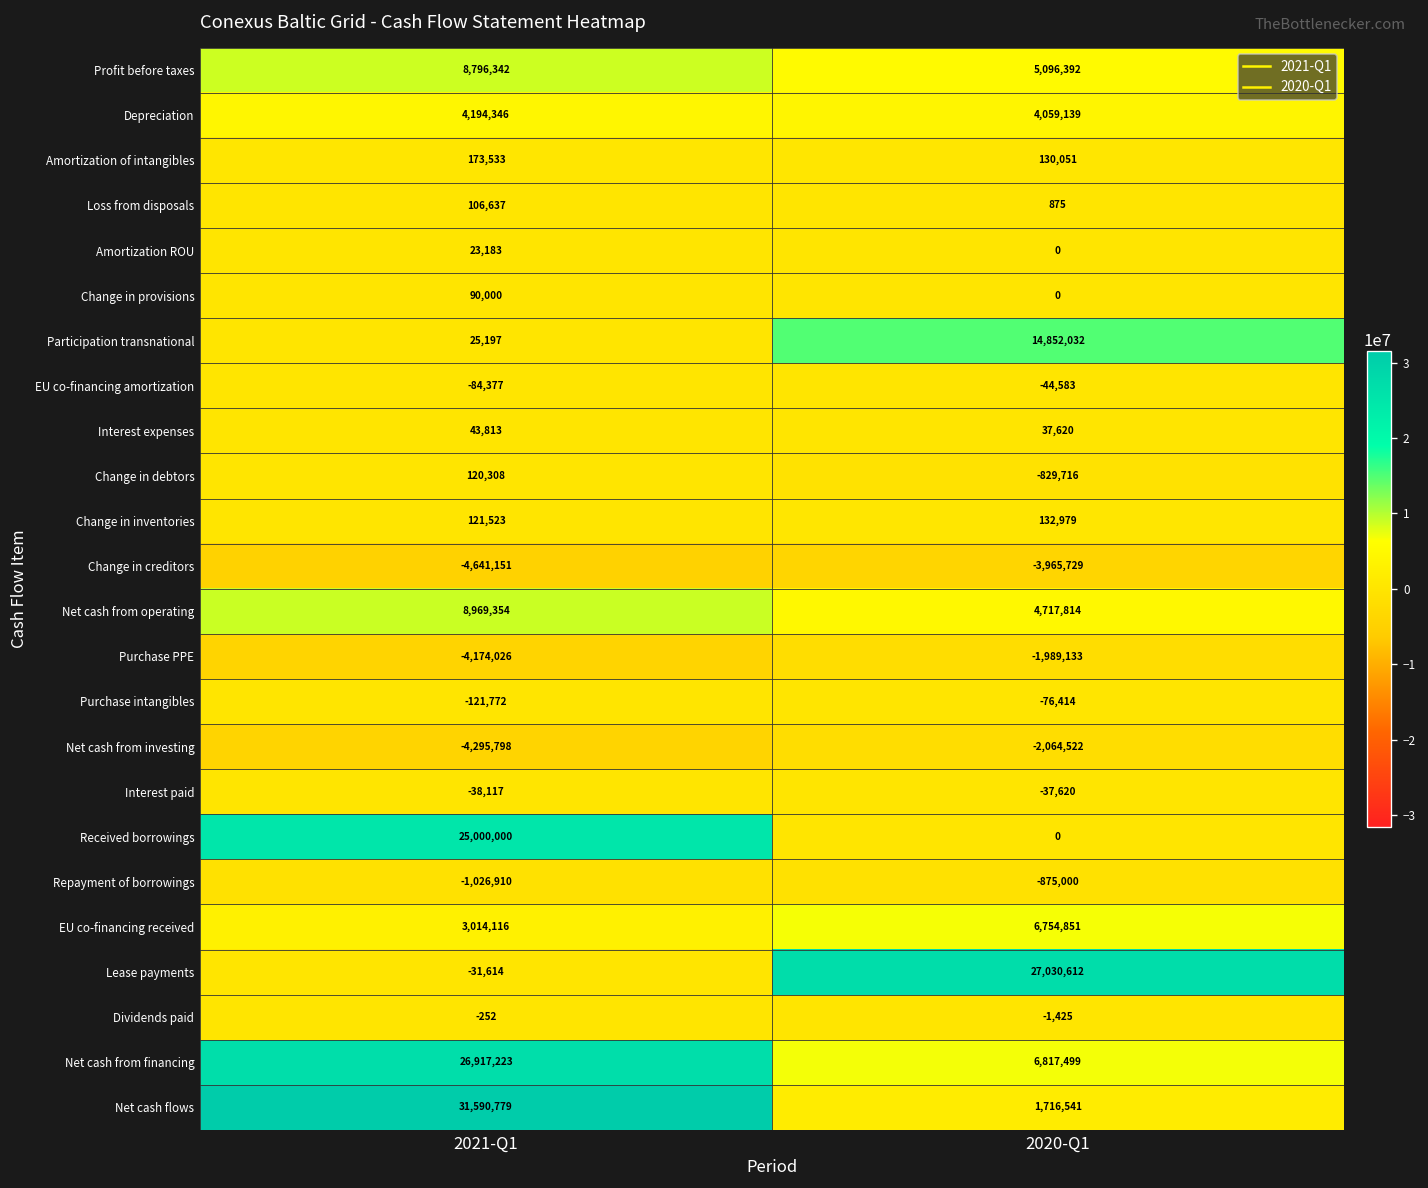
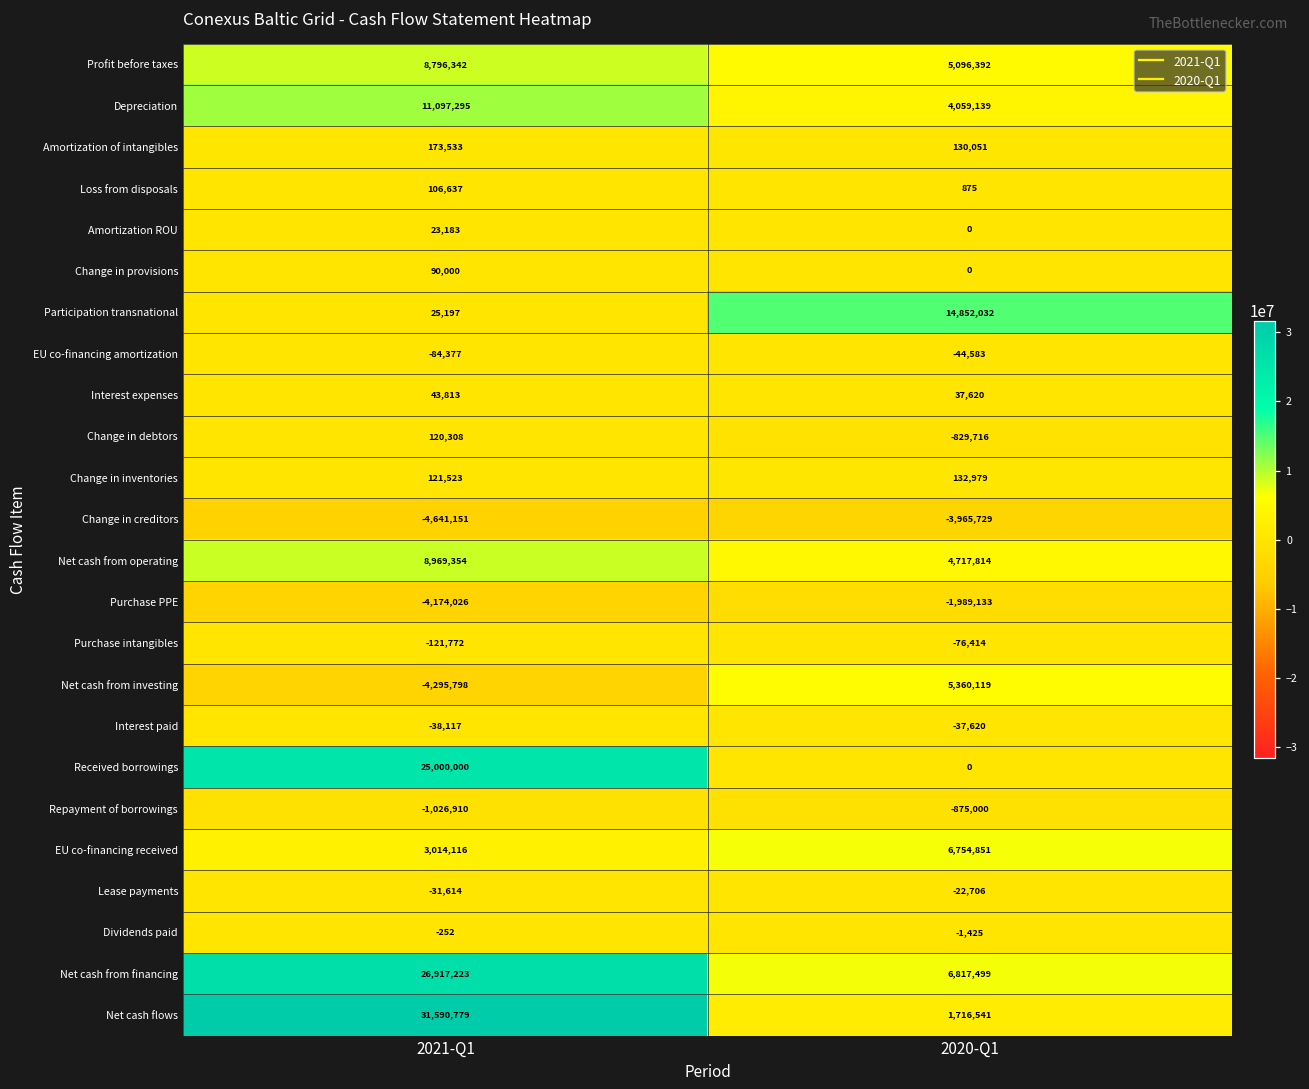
  {
    "Profit before taxes": {
      "2021-Q1": "8,796,342",
      "2020-Q1": "5,096,392"
    },
    "Depreciation": {
-     "2021-Q1": "4,194,346",
+     "2021-Q1": "11,097,295",
      "2020-Q1": "4,059,139"
    },
    "Amortization of intangibles": {
      "2021-Q1": "173,533",
      "2020-Q1": "130,051"
    },
    "Loss from disposals": {
      "2021-Q1": "106,637",
      "2020-Q1": "875"
    },
    "Amortization ROU": {
      "2021-Q1": "23,183",
      "2020-Q1": "0"
    },
    "Change in provisions": {
      "2021-Q1": "90,000",
      "2020-Q1": "0"
    },
    "Participation transnational": {
      "2021-Q1": "25,197",
      "2020-Q1": "14,852,032"
    },
    "EU co-financing amortization": {
      "2021-Q1": "-84,377",
      "2020-Q1": "-44,583"
    },
    "Interest expenses": {
      "2021-Q1": "43,813",
      "2020-Q1": "37,620"
    },
    "Change in debtors": {
      "2021-Q1": "120,308",
      "2020-Q1": "-829,716"
    },
    "Change in inventories": {
      "2021-Q1": "121,523",
      "2020-Q1": "132,979"
    },
    "Change in creditors": {
      "2021-Q1": "-4,641,151",
      "2020-Q1": "-3,965,729"
    },
    "Net cash from operating": {
      "2021-Q1": "8,969,354",
      "2020-Q1": "4,717,814"
    },
    "Purchase PPE": {
      "2021-Q1": "-4,174,026",
      "2020-Q1": "-1,989,133"
    },
    "Purchase intangibles": {
      "2021-Q1": "-121,772",
      "2020-Q1": "-76,414"
    },
    "Net cash from investing": {
      "2021-Q1": "-4,295,798",
-     "2020-Q1": "-2,064,522"
+     "2020-Q1": "5,360,119"
    },
    "Interest paid": {
      "2021-Q1": "-38,117",
      "2020-Q1": "-37,620"
    },
    "Received borrowings": {
      "2021-Q1": "25,000,000",
      "2020-Q1": "0"
    },
    "Repayment of borrowings": {
      "2021-Q1": "-1,026,910",
      "2020-Q1": "-875,000"
    },
    "EU co-financing received": {
      "2021-Q1": "3,014,116",
      "2020-Q1": "6,754,851"
    },
    "Lease payments": {
      "2021-Q1": "-31,614",
-     "2020-Q1": "27,030,612"
+     "2020-Q1": "-22,706"
    },
    "Dividends paid": {
      "2021-Q1": "-252",
      "2020-Q1": "-1,425"
    },
    "Net cash from financing": {
      "2021-Q1": "26,917,223",
      "2020-Q1": "6,817,499"
    },
    "Net cash flows": {
      "2021-Q1": "31,590,779",
      "2020-Q1": "1,716,541"
    }
  }
